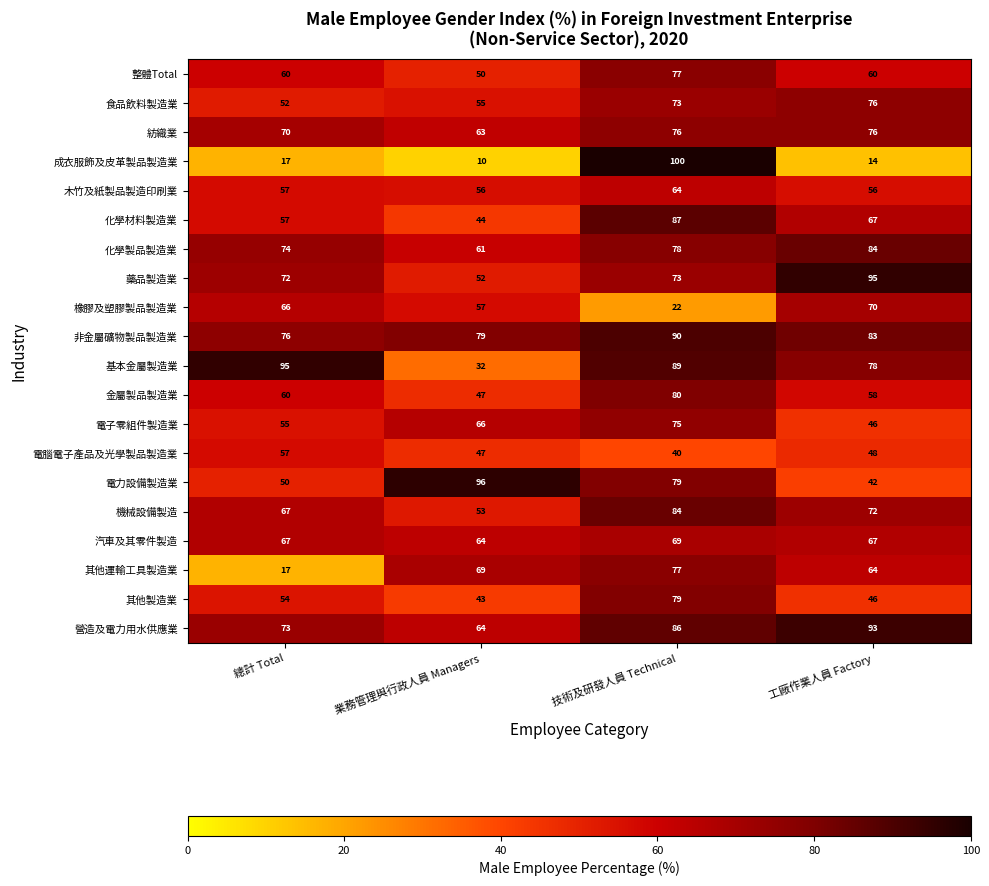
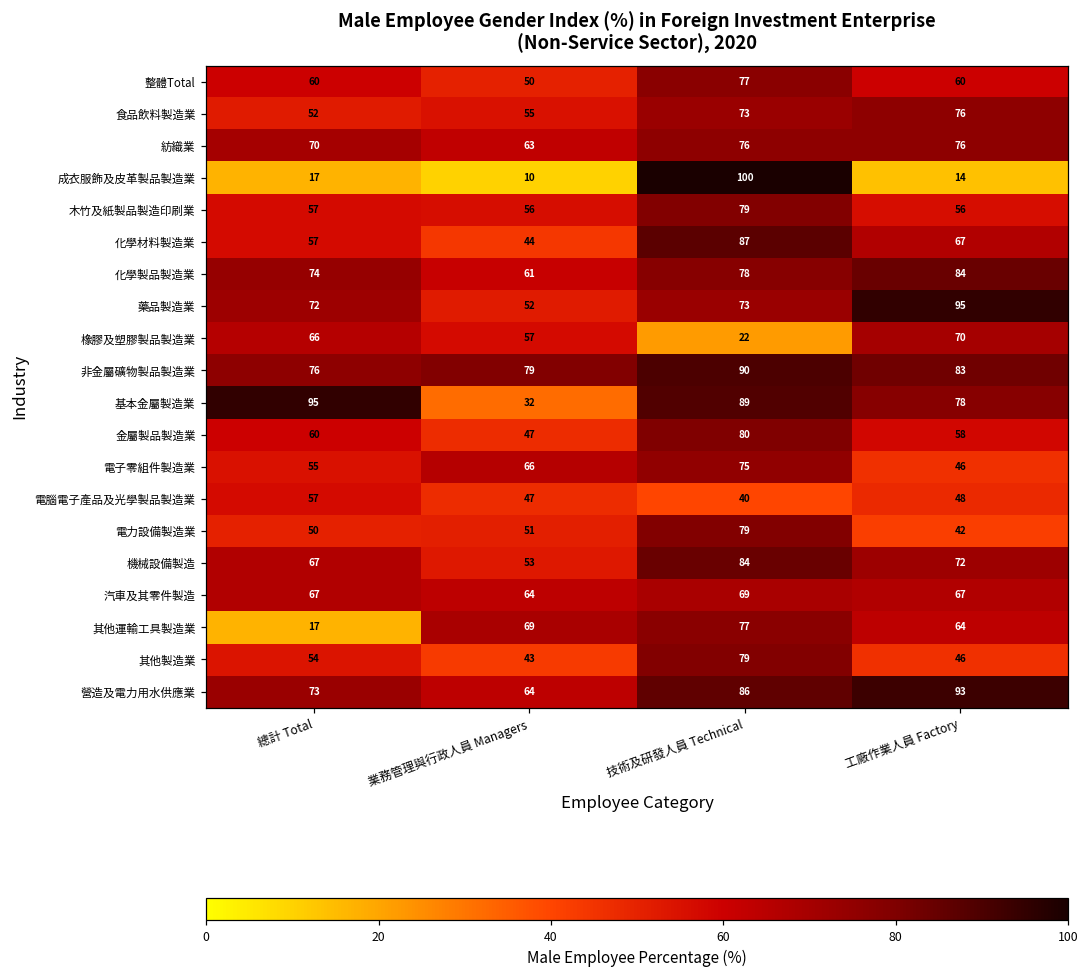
  {
    "整體Total": {
      "總計 Total": 60,
      "業務管理與行政人員 Managers": 50,
      "技術及研發人員 Technical": 77,
      "工廠作業人員 Factory": 60
    },
    "食品飲料製造業": {
      "總計 Total": 52,
      "業務管理與行政人員 Managers": 55,
      "技術及研發人員 Technical": 73,
      "工廠作業人員 Factory": 76
    },
    "紡織業": {
      "總計 Total": 70,
      "業務管理與行政人員 Managers": 63,
      "技術及研發人員 Technical": 76,
      "工廠作業人員 Factory": 76
    },
    "成衣服飾及皮革製品製造業": {
      "總計 Total": 17,
      "業務管理與行政人員 Managers": 10,
      "技術及研發人員 Technical": 100,
      "工廠作業人員 Factory": 14
    },
    "木竹及紙製品製造印刷業": {
      "總計 Total": 57,
      "業務管理與行政人員 Managers": 56,
-     "技術及研發人員 Technical": 64,
+     "技術及研發人員 Technical": 79,
      "工廠作業人員 Factory": 56
    },
    "化學材料製造業": {
      "總計 Total": 57,
      "業務管理與行政人員 Managers": 44,
      "技術及研發人員 Technical": 87,
      "工廠作業人員 Factory": 67
    },
    "化學製品製造業": {
      "總計 Total": 74,
      "業務管理與行政人員 Managers": 61,
      "技術及研發人員 Technical": 78,
      "工廠作業人員 Factory": 84
    },
    "藥品製造業": {
      "總計 Total": 72,
      "業務管理與行政人員 Managers": 52,
      "技術及研發人員 Technical": 73,
      "工廠作業人員 Factory": 95
    },
    "橡膠及塑膠製品製造業": {
      "總計 Total": 66,
      "業務管理與行政人員 Managers": 57,
      "技術及研發人員 Technical": 22,
      "工廠作業人員 Factory": 70
    },
    "非金屬礦物製品製造業": {
      "總計 Total": 76,
      "業務管理與行政人員 Managers": 79,
      "技術及研發人員 Technical": 90,
      "工廠作業人員 Factory": 83
    },
    "基本金屬製造業": {
      "總計 Total": 95,
      "業務管理與行政人員 Managers": 32,
      "技術及研發人員 Technical": 89,
      "工廠作業人員 Factory": 78
    },
    "金屬製品製造業": {
      "總計 Total": 60,
      "業務管理與行政人員 Managers": 47,
      "技術及研發人員 Technical": 80,
      "工廠作業人員 Factory": 58
    },
    "電子零組件製造業": {
      "總計 Total": 55,
      "業務管理與行政人員 Managers": 66,
      "技術及研發人員 Technical": 75,
      "工廠作業人員 Factory": 46
    },
    "電腦電子產品及光學製品製造業": {
      "總計 Total": 57,
      "業務管理與行政人員 Managers": 47,
      "技術及研發人員 Technical": 40,
      "工廠作業人員 Factory": 48
    },
    "電力設備製造業": {
      "總計 Total": 50,
-     "業務管理與行政人員 Managers": 96,
+     "業務管理與行政人員 Managers": 51,
      "技術及研發人員 Technical": 79,
      "工廠作業人員 Factory": 42
    },
    "機械設備製造": {
      "總計 Total": 67,
      "業務管理與行政人員 Managers": 53,
      "技術及研發人員 Technical": 84,
      "工廠作業人員 Factory": 72
    },
    "汽車及其零件製造": {
      "總計 Total": 67,
      "業務管理與行政人員 Managers": 64,
      "技術及研發人員 Technical": 69,
      "工廠作業人員 Factory": 67
    },
    "其他運輸工具製造業": {
      "總計 Total": 17,
      "業務管理與行政人員 Managers": 69,
      "技術及研發人員 Technical": 77,
      "工廠作業人員 Factory": 64
    },
    "其他製造業": {
      "總計 Total": 54,
      "業務管理與行政人員 Managers": 43,
      "技術及研發人員 Technical": 79,
      "工廠作業人員 Factory": 46
    },
    "營造及電力用水供應業": {
      "總計 Total": 73,
      "業務管理與行政人員 Managers": 64,
      "技術及研發人員 Technical": 86,
      "工廠作業人員 Factory": 93
    }
  }
